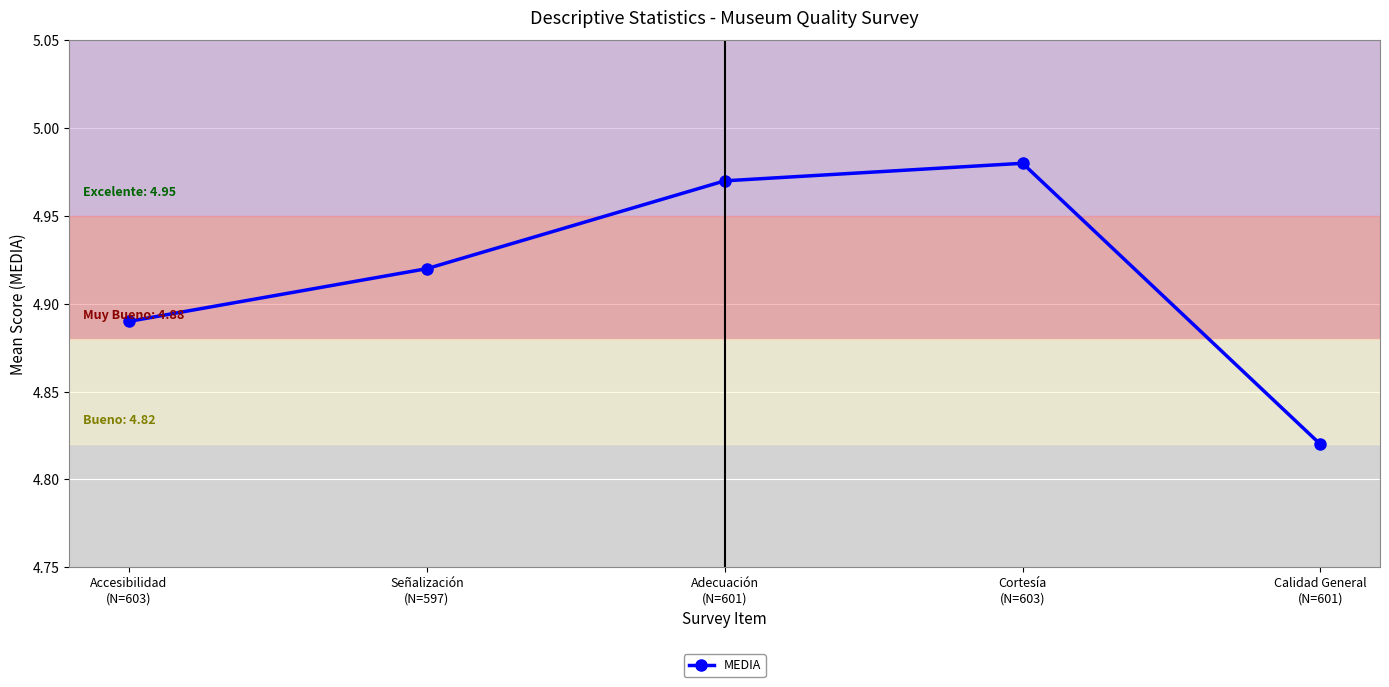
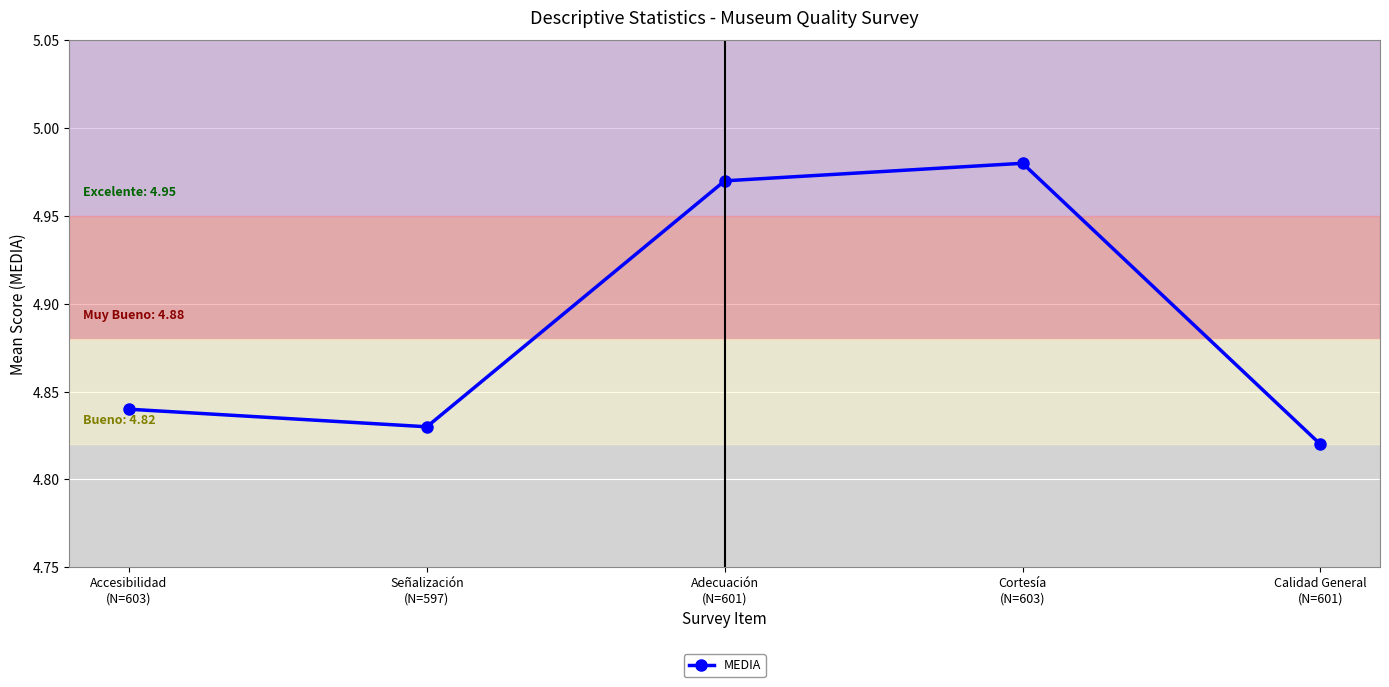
  {
-   "Accesibilidad (N=603)": 4.89,
-   "Señalización (N=597)": 4.92,
+   "Accesibilidad (N=603)": 4.84,
+   "Señalización (N=597)": 4.83,
    "Adecuación (N=601)": 4.97,
    "Cortesía (N=603)": 4.98,
    "Calidad General (N=601)": 4.82
  }
